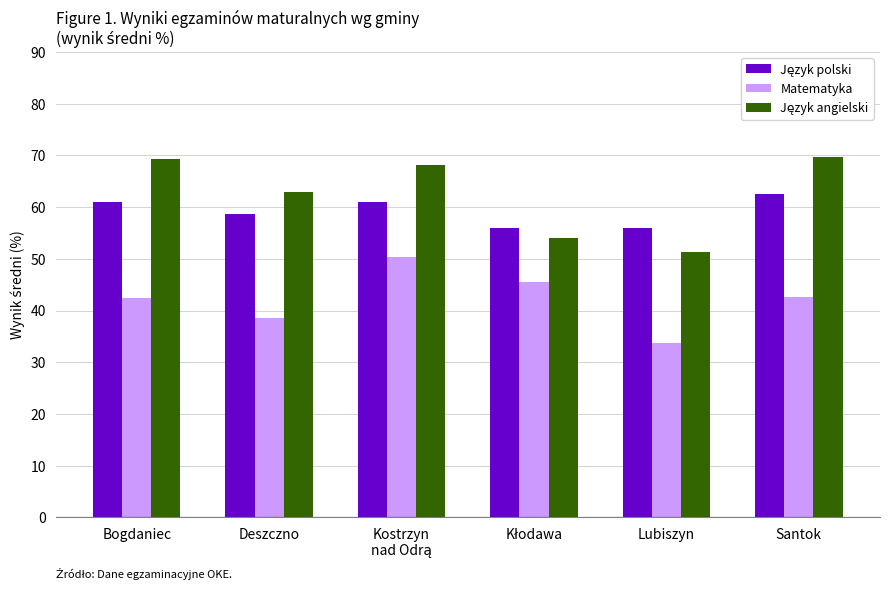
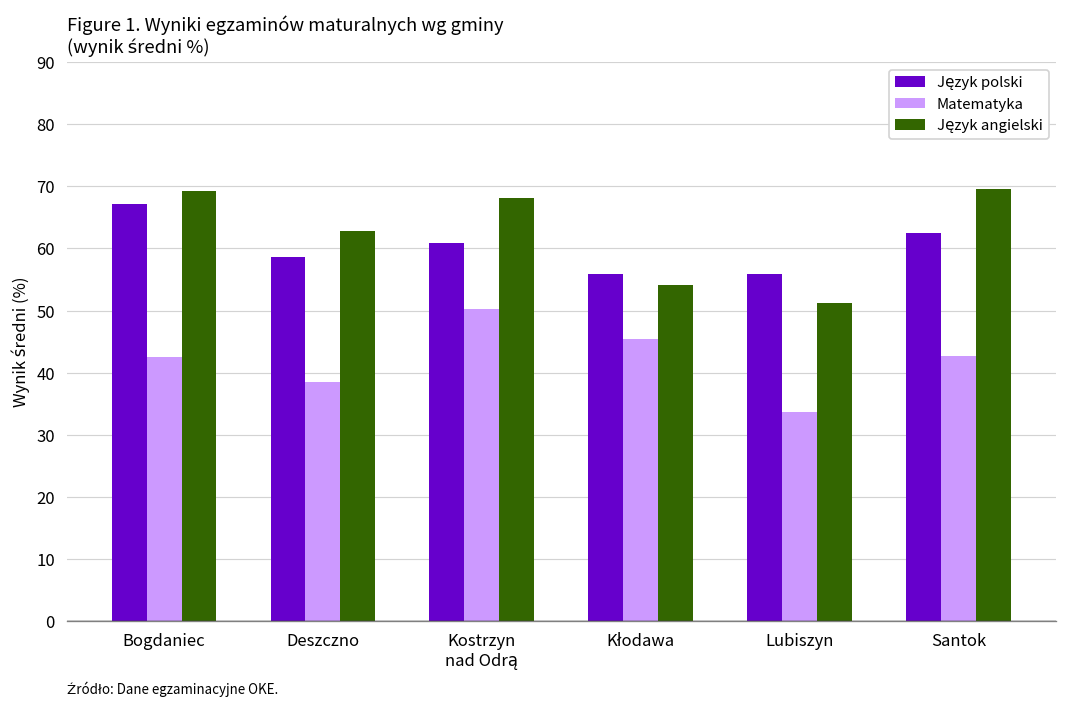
  {
    "Język polski": {
-     "Bogdaniec": 61,
+     "Bogdaniec": 67,
      "Deszczno": 59,
      "Kostrzyn nad Odrą": 61,
      "Kłodawa": 56,
      "Lubiszyn": 56,
      "Santok": 63
    },
    "Matematyka": {
      "Bogdaniec": 43,
      "Deszczno": 39,
      "Kostrzyn nad Odrą": 50,
      "Kłodawa": 45,
      "Lubiszyn": 34,
      "Santok": 43
    },
    "Język angielski": {
      "Bogdaniec": 69,
      "Deszczno": 63,
      "Kostrzyn nad Odrą": 68,
      "Kłodawa": 54,
      "Lubiszyn": 51,
      "Santok": 70
    }
  }
